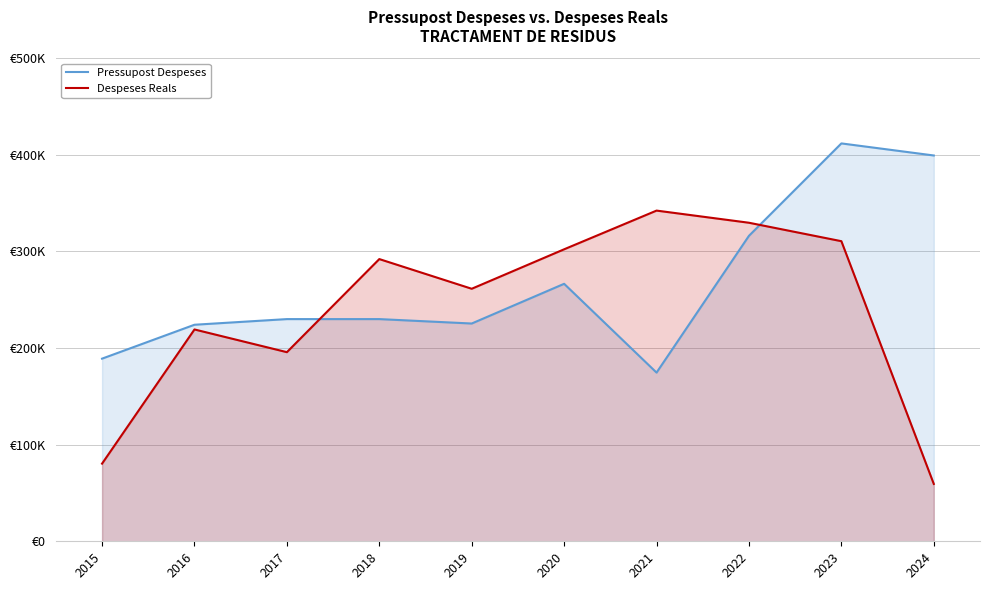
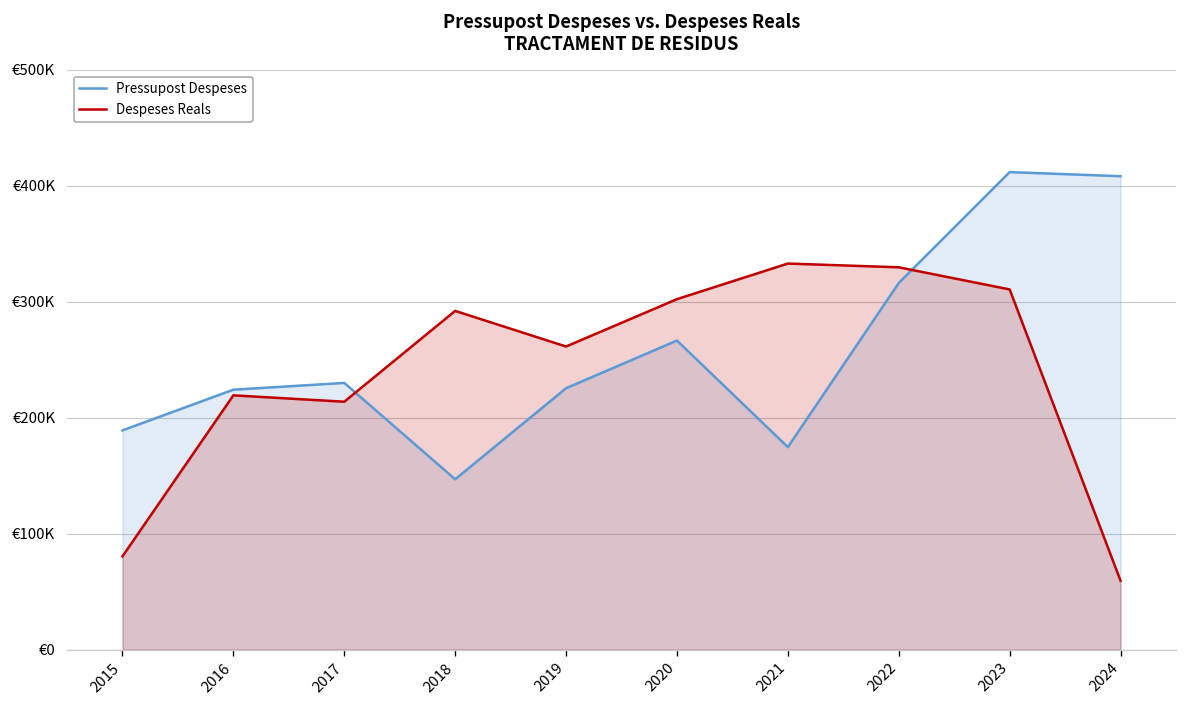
  {
    "Pressupost Despeses": {
      "2015": "€190000",
      "2016": "€220000",
      "2017": "€230000",
-     "2018": "€230000",
+     "2018": "€150000",
      "2019": "€230000",
      "2020": "€270000",
      "2021": "€170000",
      "2022": "€320000",
      "2023": "€410000",
-     "2024": "€400000"
+     "2024": "€410000"
    },
    "Despeses Reals": {
      "2015": "€80000",
      "2016": "€220000",
-     "2017": "€200000",
+     "2017": "€210000",
      "2018": "€290000",
      "2019": "€260000",
      "2020": "€300000",
-     "2021": "€340000",
+     "2021": "€330000",
      "2022": "€330000",
      "2023": "€310000",
      "2024": "€60000"
    }
  }
